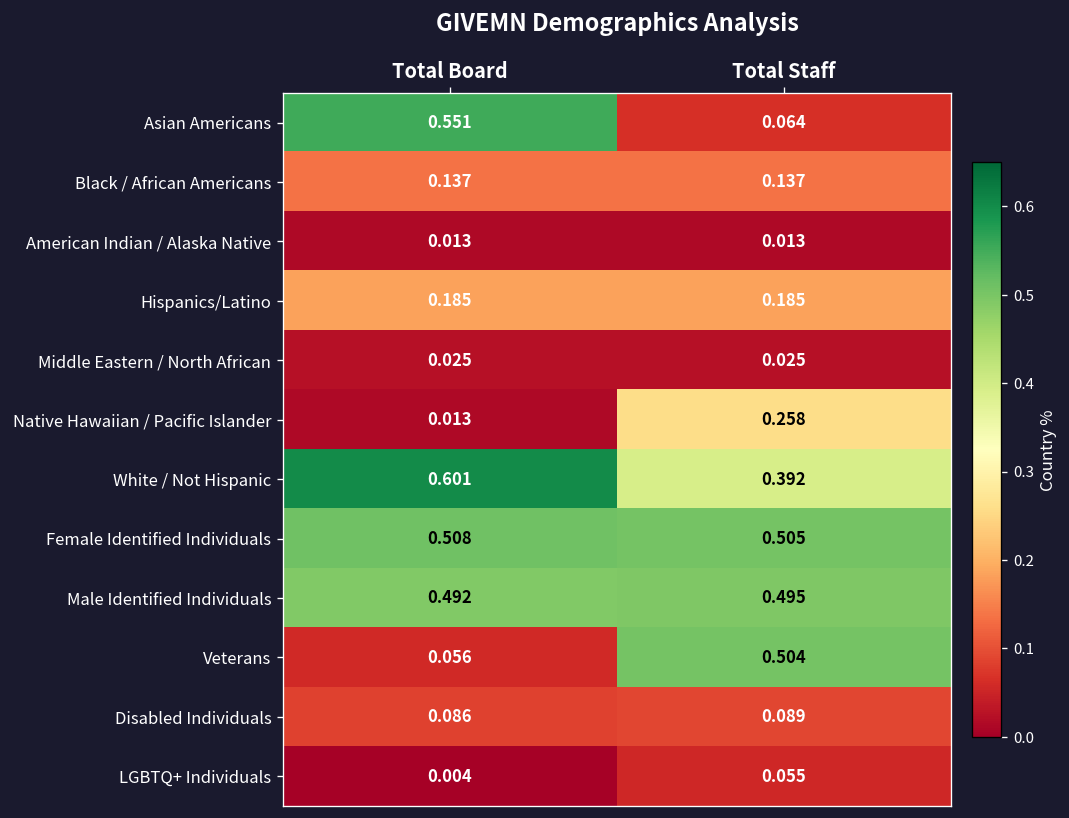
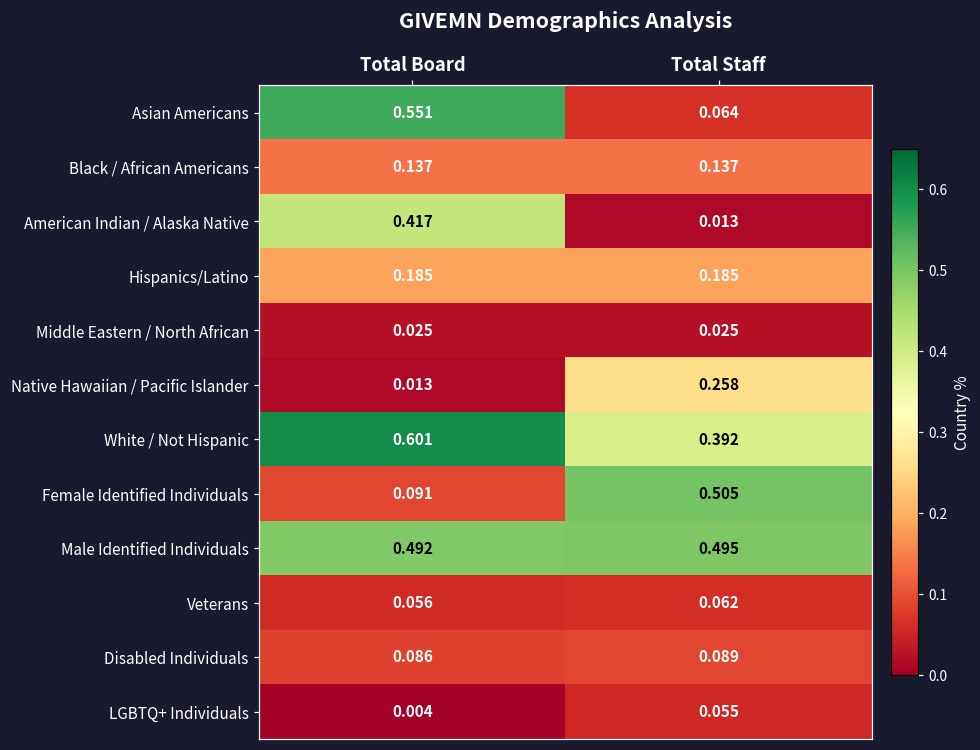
  {
    "Asian Americans": {
      "Total Board": 0.551,
      "Total Staff": 0.064
    },
    "Black / African Americans": {
      "Total Board": 0.137,
      "Total Staff": 0.137
    },
    "American Indian / Alaska Native": {
-     "Total Board": 0.013,
+     "Total Board": 0.417,
      "Total Staff": 0.013
    },
    "Hispanics/Latino": {
      "Total Board": 0.185,
      "Total Staff": 0.185
    },
    "Middle Eastern / North African": {
      "Total Board": 0.025,
      "Total Staff": 0.025
    },
    "Native Hawaiian / Pacific Islander": {
      "Total Board": 0.013,
      "Total Staff": 0.258
    },
    "White / Not Hispanic": {
      "Total Board": 0.601,
      "Total Staff": 0.392
    },
    "Female Identified Individuals": {
-     "Total Board": 0.508,
+     "Total Board": 0.091,
      "Total Staff": 0.505
    },
    "Male Identified Individuals": {
      "Total Board": 0.492,
      "Total Staff": 0.495
    },
    "Veterans": {
      "Total Board": 0.056,
-     "Total Staff": 0.504
+     "Total Staff": 0.062
    },
    "Disabled Individuals": {
      "Total Board": 0.086,
      "Total Staff": 0.089
    },
    "LGBTQ+ Individuals": {
      "Total Board": 0.004,
      "Total Staff": 0.055
    }
  }
